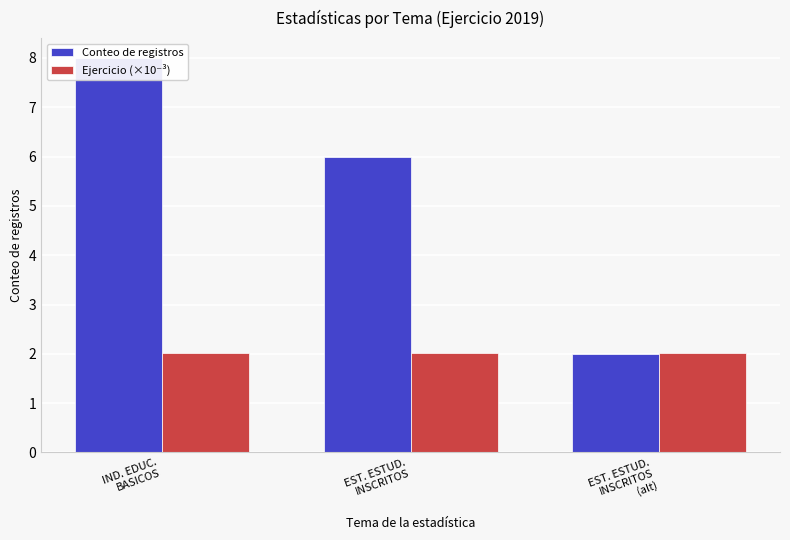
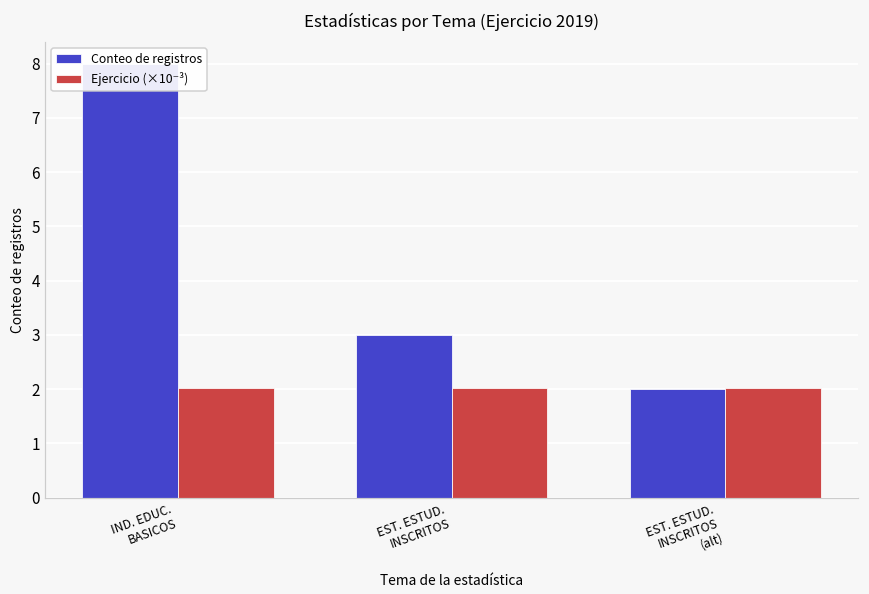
  {
    "Conteo de registros": {
-     "EST. ESTUD. INSCRITOS": 6,
+     "EST. ESTUD. INSCRITOS": 3,
      "EST. ESTUD. INSCRITOS (alt)": 2
    },
    "Ejercicio (×10⁻³)": {
      "IND. EDUC. BASICOS": 2,
      "EST. ESTUD. INSCRITOS": 2,
      "EST. ESTUD. INSCRITOS (alt)": 2
    }
  }
